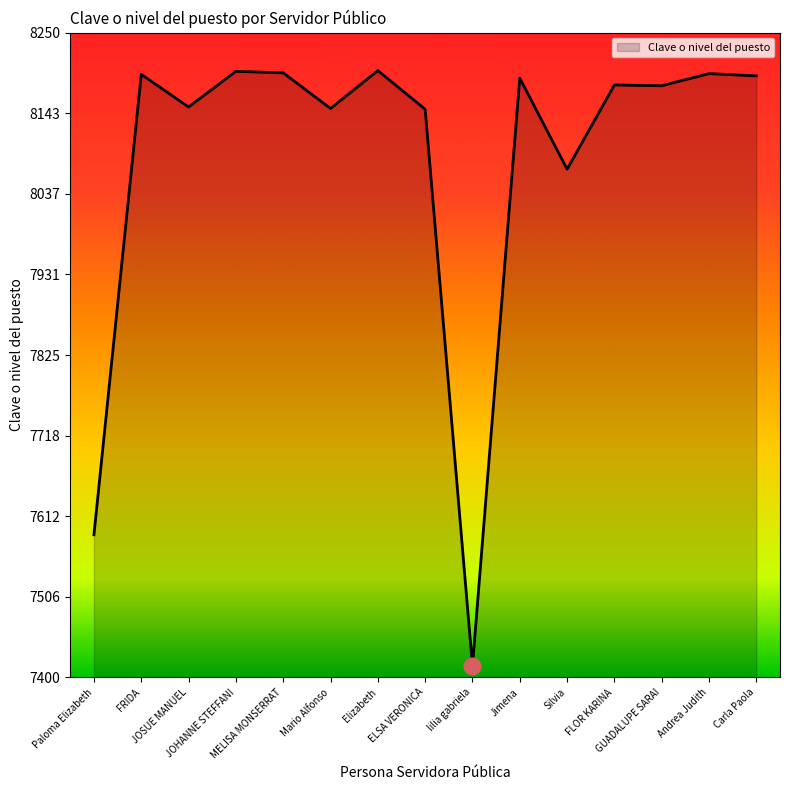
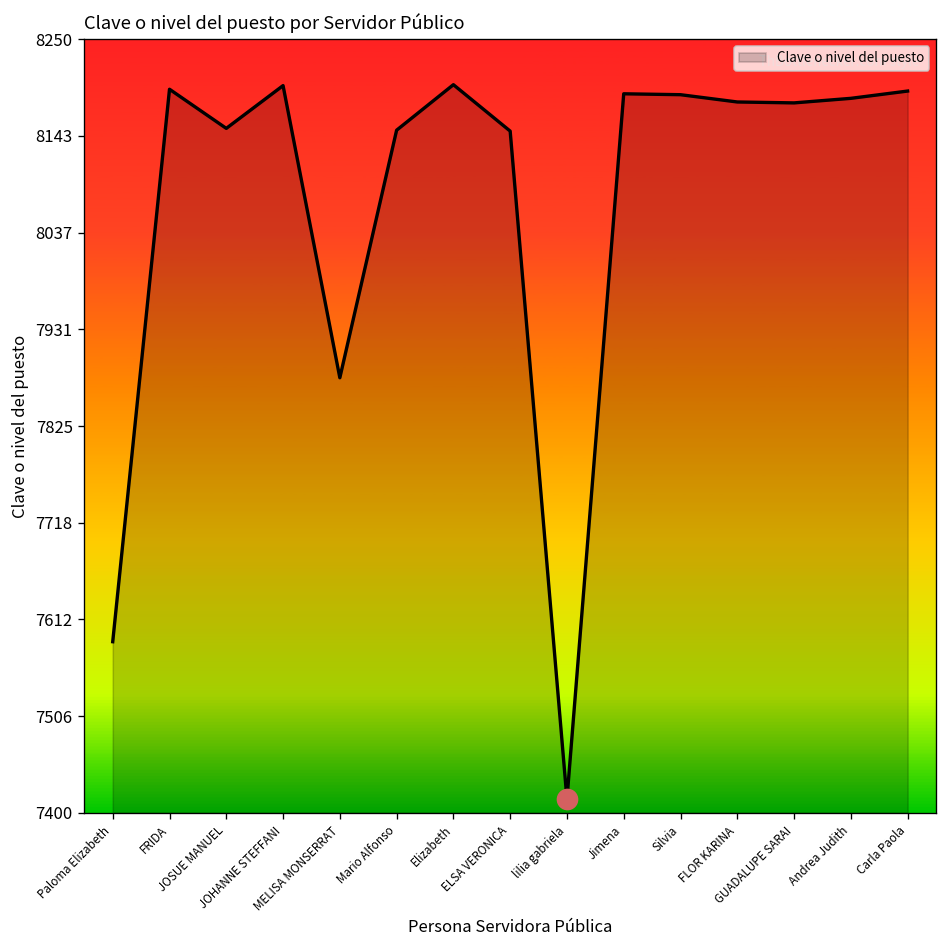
  {
    "Clave o nivel del puesto": {
      "Paloma Elizabeth": 7590,
      "FRIDA": 8200,
      "JOSUE MANUEL": 8150,
      "JOHANNE STEFFANI": 8200,
-     "MELISA MONSERRAT": 8200,
+     "MELISA MONSERRAT": 7880,
      "Mario Alfonso": 8150,
      "Elizabeth": 8200,
      "ELSA VERONICA": 8150,
      "Jimena": 8190,
-     "Silvia": 8070,
+     "Silvia": 8190,
      "FLOR KARINA": 8180,
      "GUADALUPE SARAI": 8180,
-     "Andrea Judith": 8200,
+     "Andrea Judith": 8190,
      "Carla Paola": 8190
    }
  }
